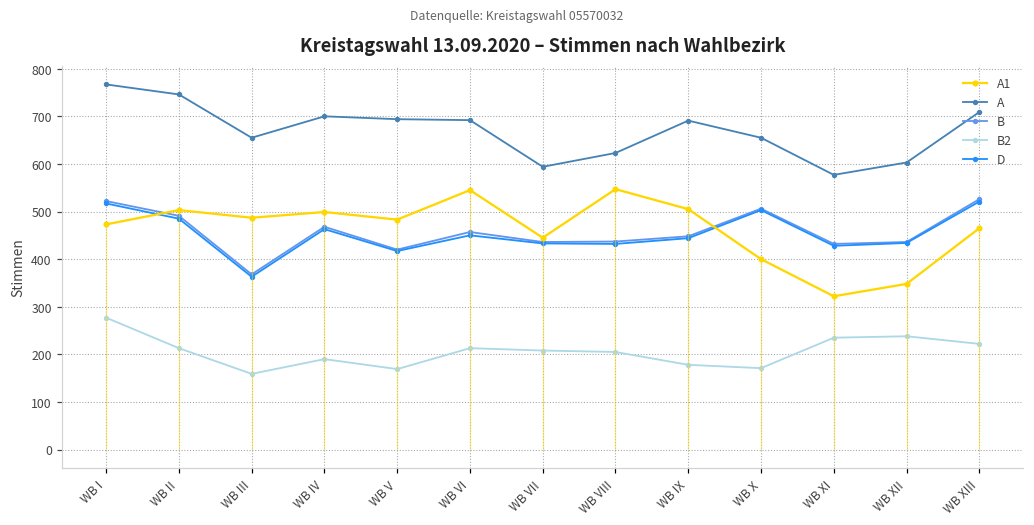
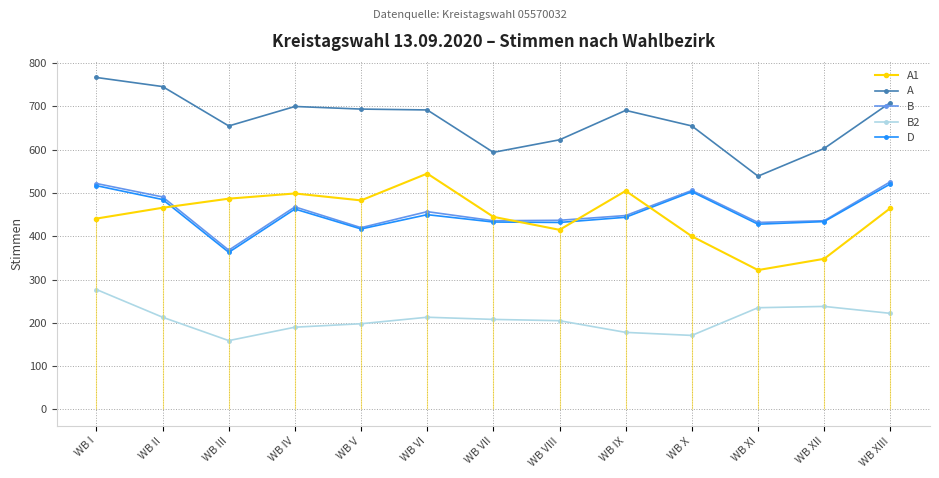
  {
    "A1": {
-     "WB I": 470,
-     "WB II": 500,
+     "WB I": 440,
+     "WB II": 470,
      "WB III": 490,
      "WB IV": 500,
      "WB V": 480,
      "WB VI": 550,
      "WB VII": 450,
-     "WB VIII": 550,
+     "WB VIII": 420,
      "WB IX": 510,
      "WB X": 400,
      "WB XI": 320,
      "WB XII": 350,
      "WB XIII": 470
    },
    "A": {
      "WB I": 770,
      "WB II": 750,
      "WB III": 660,
      "WB IV": 700,
      "WB V": 690,
      "WB VI": 690,
      "WB VII": 590,
      "WB VIII": 620,
      "WB IX": 690,
      "WB X": 660,
-     "WB XI": 580,
+     "WB XI": 540,
      "WB XII": 600,
      "WB XIII": 710
    },
    "B": {
      "WB II": 490,
      "WB VI": 460
    },
    "B2": {
      "WB I": 280,
      "WB II": 210,
      "WB III": 160,
      "WB IV": 190,
-     "WB V": 170,
+     "WB V": 200,
      "WB VI": 210,
      "WB VII": 210,
      "WB VIII": 210,
      "WB IX": 180,
      "WB X": 170,
      "WB XI": 240,
      "WB XII": 240,
      "WB XIII": 220
    },
    "D": {
      "WB II": 490,
      "WB VI": 450
    }
  }
